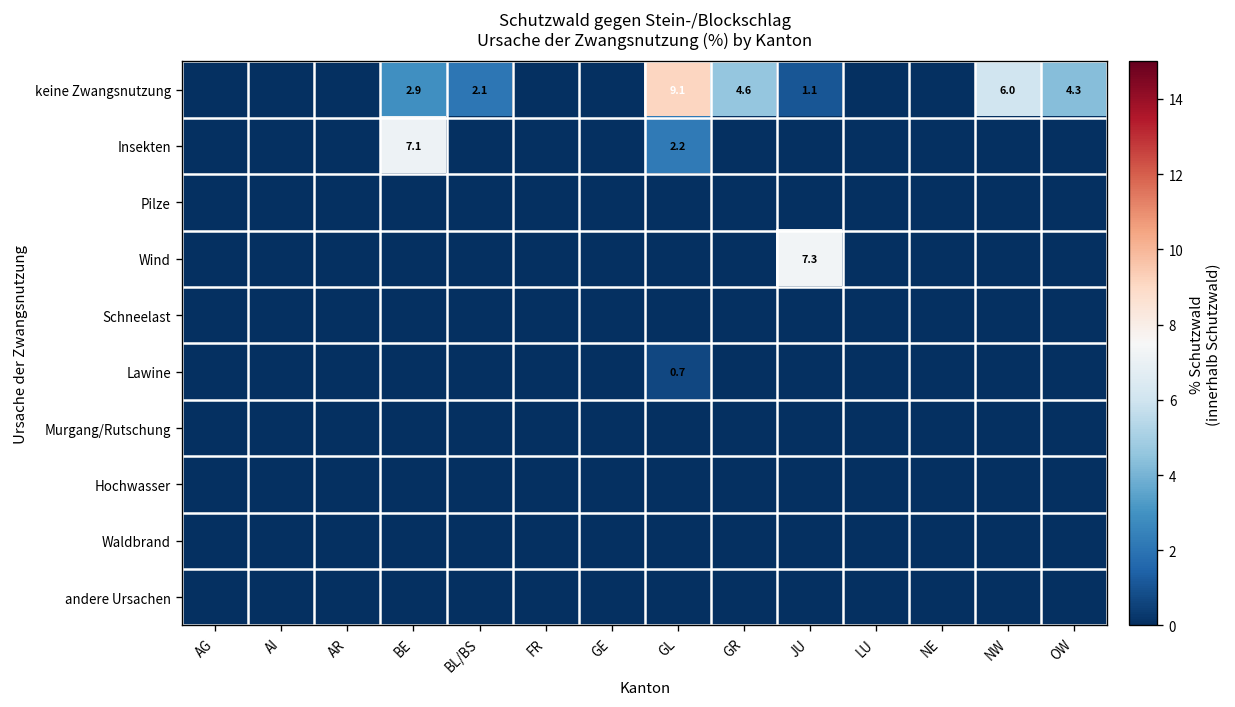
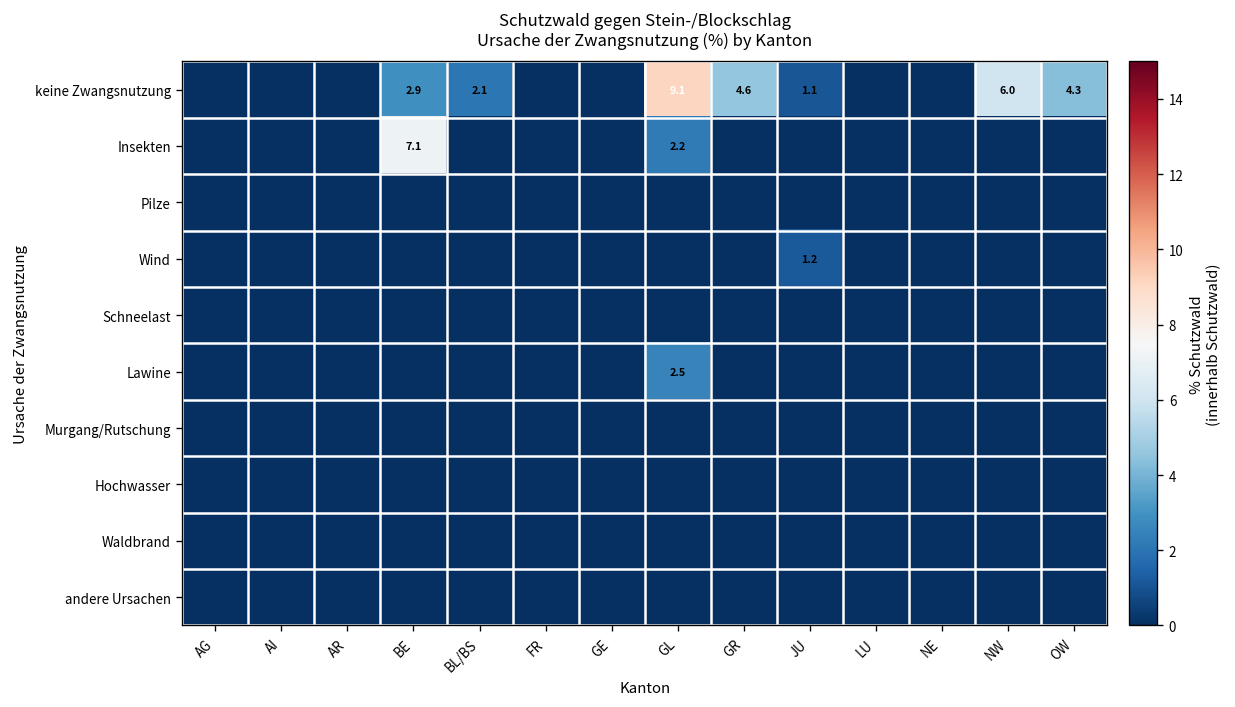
  {
    "keine Zwangsnutzung": {
      "BE": 2.9,
      "BL/BS": 2.1,
      "GL": 9.1,
      "GR": 4.6,
      "JU": 1.1,
      "NW": 6.0,
      "OW": 4.3
    },
    "Insekten": {
      "BE": 7.1,
      "GL": 2.2
    },
    "Wind": {
-     "JU": 7.3
+     "JU": 1.2
    },
    "Lawine": {
-     "GL": 0.7
+     "GL": 2.5
    }
  }
